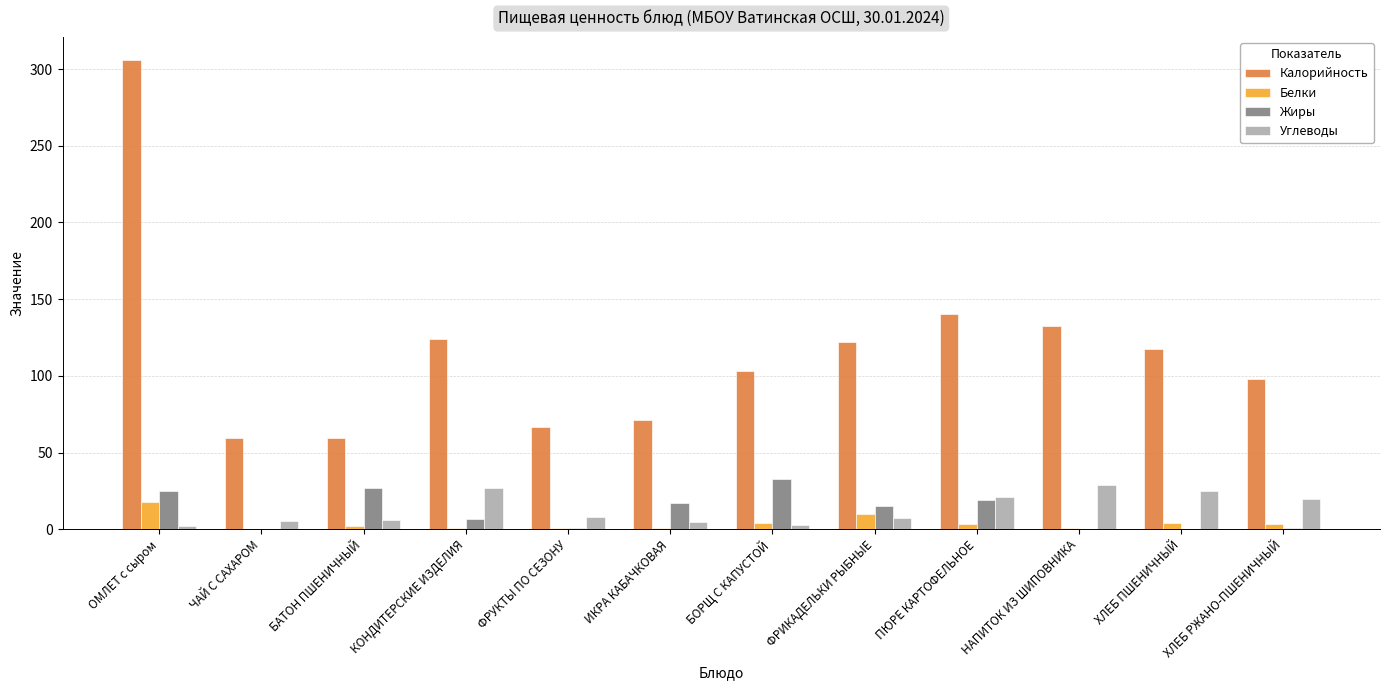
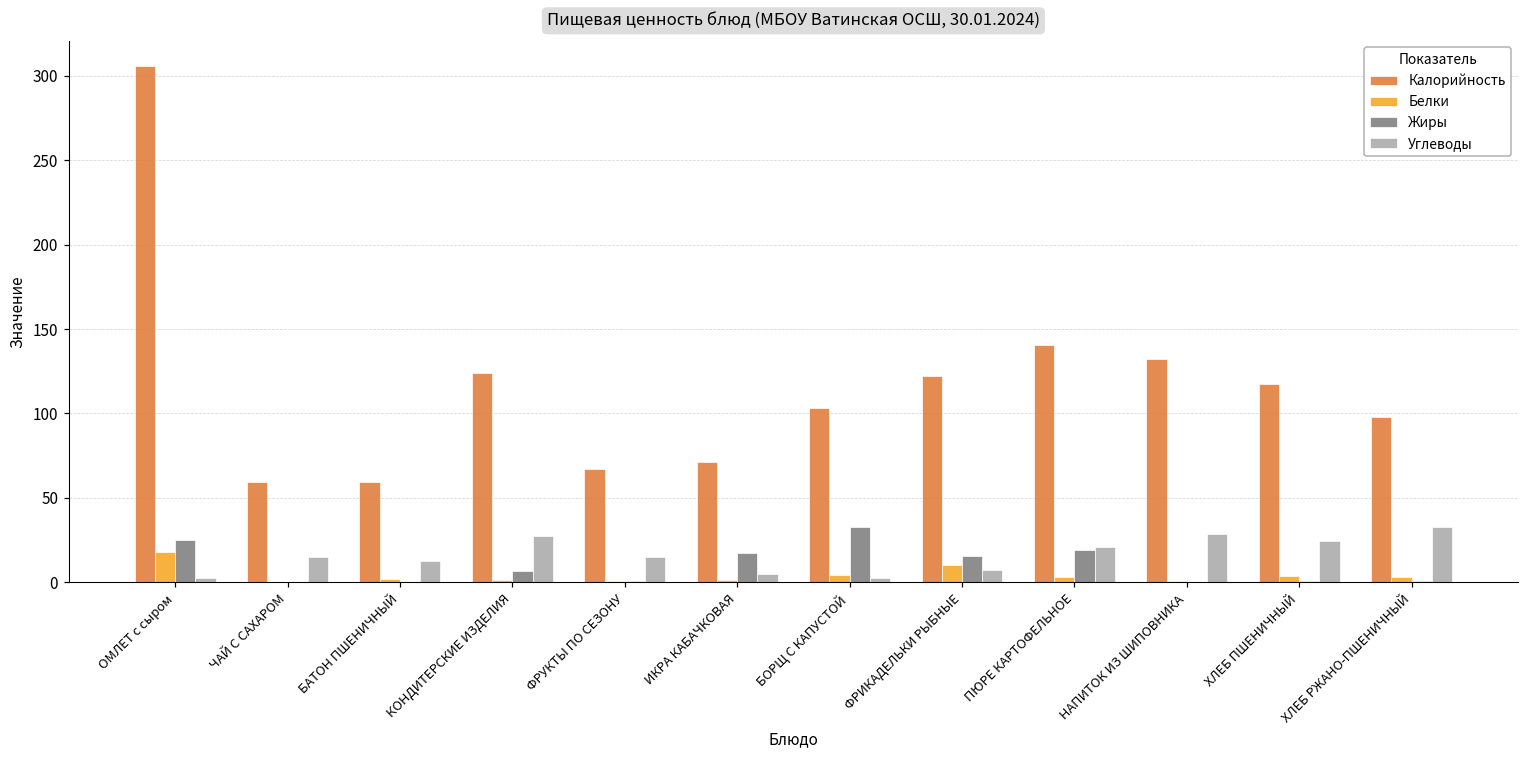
  {
    "Жиры": {
      "ОМЛЕТ с сыром": 25,
      "ЧАЙ С САХАРОМ": 0,
-     "БАТОН ПШЕНИЧНЫЙ": 27,
+     "БАТОН ПШЕНИЧНЫЙ": 0,
      "КОНДИТЕРСКИЕ ИЗДЕЛИЯ": 7,
      "ИКРА КАБАЧКОВАЯ": 17,
      "БОРЩ С КАПУСТОЙ": 33,
      "ФРИКАДЕЛЬКИ РЫБНЫЕ": 15,
      "ПЮРЕ КАРТОФЕЛЬНОЕ": 19
    },
    "Углеводы": {
      "ОМЛЕТ с сыром": 2,
-     "ЧАЙ С САХАРОМ": 6,
-     "БАТОН ПШЕНИЧНЫЙ": 6,
+     "ЧАЙ С САХАРОМ": 15,
+     "БАТОН ПШЕНИЧНЫЙ": 12,
      "КОНДИТЕРСКИЕ ИЗДЕЛИЯ": 27,
-     "ФРУКТЫ ПО СЕЗОНУ": 8,
+     "ФРУКТЫ ПО СЕЗОНУ": 15,
      "ИКРА КАБАЧКОВАЯ": 5,
      "БОРЩ С КАПУСТОЙ": 3,
      "ФРИКАДЕЛЬКИ РЫБНЫЕ": 7,
      "ПЮРЕ КАРТОФЕЛЬНОЕ": 21,
      "НАПИТОК ИЗ ШИПОВНИКА": 29,
      "ХЛЕБ ПШЕНИЧНЫЙ": 25,
-     "ХЛЕБ РЖАНО-ПШЕНИЧНЫЙ": 20
+     "ХЛЕБ РЖАНО-ПШЕНИЧНЫЙ": 33
    }
  }
